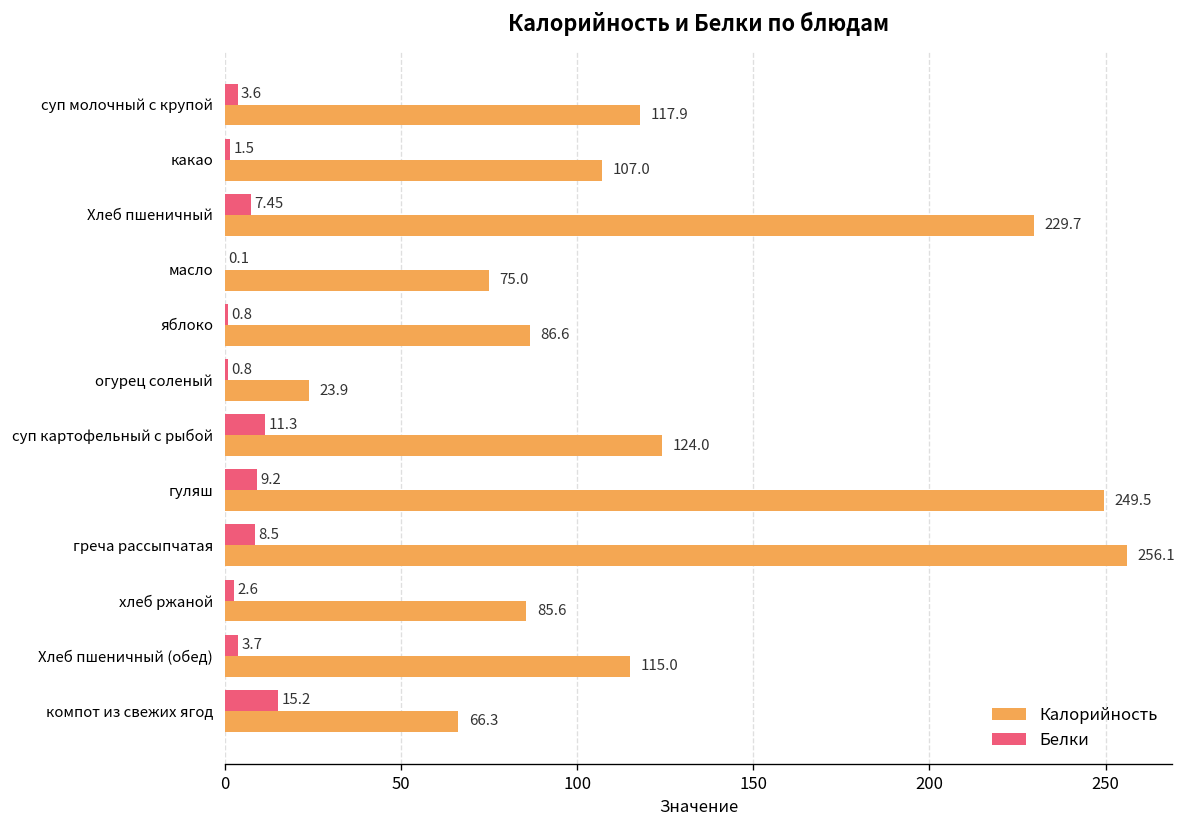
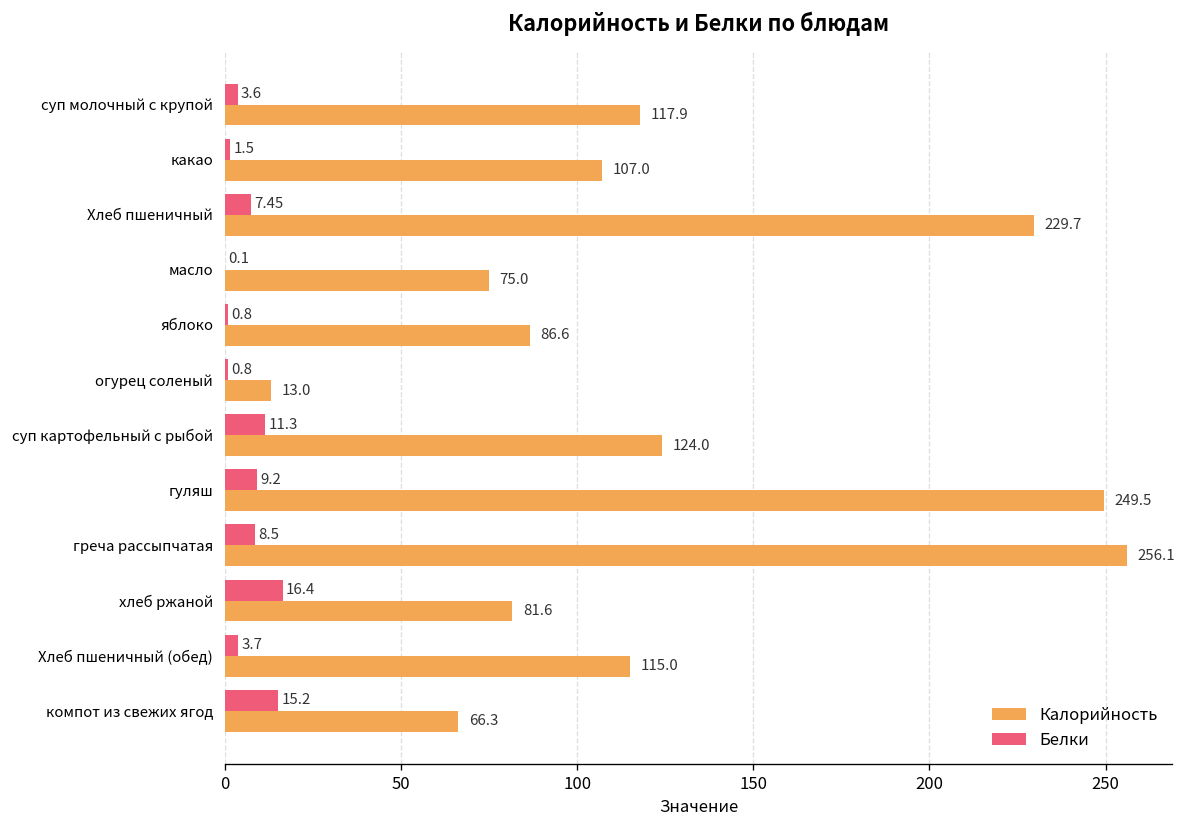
  {
    "Калорийность": {
      "суп молочный с крупой": 117.9,
      "какао": 107.0,
      "Хлеб пшеничный": 229.7,
      "масло": 75.0,
      "яблоко": 86.6,
-     "огурец соленый": 23.9,
+     "огурец соленый": 13.0,
      "суп картофельный с рыбой": 124.0,
      "гуляш": 249.5,
      "греча рассыпчатая": 256.1,
-     "хлеб ржаной": 85.6,
+     "хлеб ржаной": 81.6,
      "Хлеб пшеничный (обед)": 115.0,
      "компот из свежих ягод": 66.3
    },
    "Белки": {
      "суп молочный с крупой": 3.6,
      "какао": 1.5,
      "Хлеб пшеничный": 7.45,
      "масло": 0.1,
      "яблоко": 0.8,
      "огурец соленый": 0.8,
      "суп картофельный с рыбой": 11.3,
      "гуляш": 9.2,
      "греча рассыпчатая": 8.5,
-     "хлеб ржаной": 2.6,
+     "хлеб ржаной": 16.4,
      "Хлеб пшеничный (обед)": 3.7,
      "компот из свежих ягод": 15.2
    }
  }
